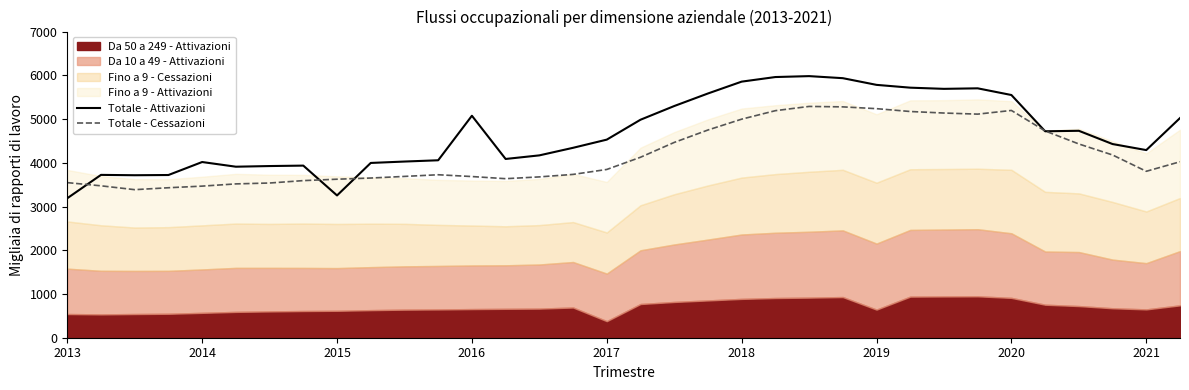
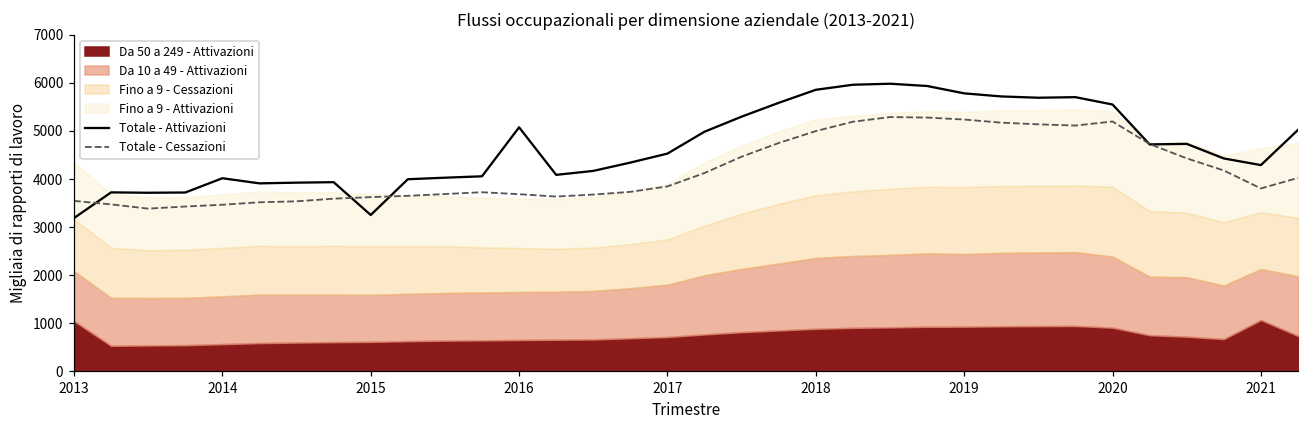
  {
    "Da 50 a 249 - Attivazioni": {
-     "2013": 500,
+     "2013": 1100,
      "2014": 600,
      "2015": 600,
      "2016": 700,
-     "2017": 400,
+     "2017": 700,
      "2018": 900,
-     "2019": 600,
+     "2019": 900,
      "2020": 900,
-     "2021": 600
+     "2021": 1100
    },
    "Totale - Attivazioni": {
      "2014": 4000,
      "2015": 3300,
      "2016": 5100,
      "2017": 4500,
      "2018": 5900,
      "2019": 5800,
      "2020": 5500,
      "2021": 4300
    },
    "Totale - Cessazioni": {
      "2013": 3500,
      "2014": 3500,
      "2015": 3600,
      "2016": 3700,
      "2018": 5000,
      "2019": 5200,
      "2020": 5200,
      "2021": 3800
    }
  }
